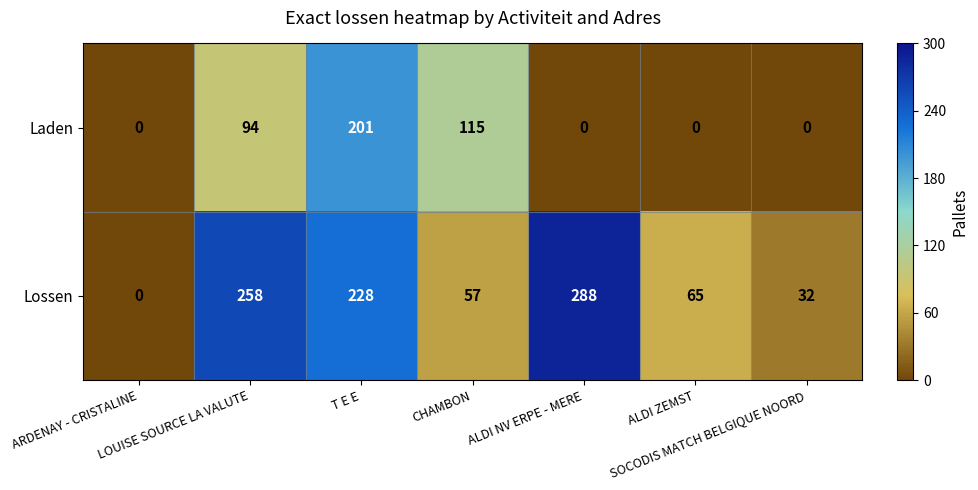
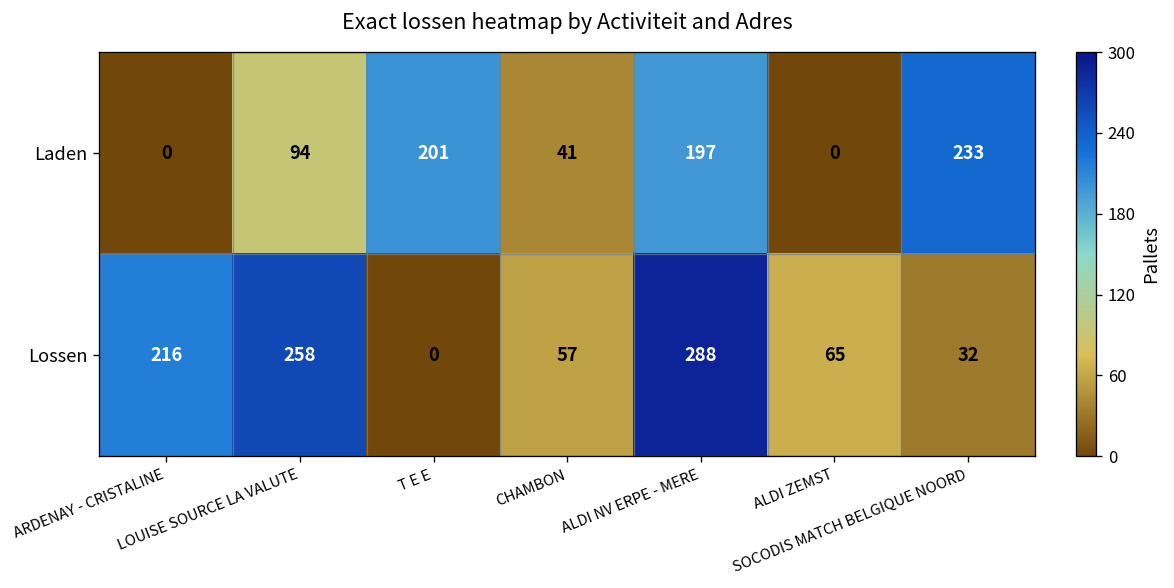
  {
    "Laden": {
      "ARDENAY - CRISTALINE": 0,
      "LOUISE SOURCE LA VALUTE": 94,
      "T E E": 201,
-     "CHAMBON": 115,
-     "ALDI NV ERPE - MERE": 0,
+     "CHAMBON": 41,
+     "ALDI NV ERPE - MERE": 197,
      "ALDI ZEMST": 0,
-     "SOCODIS MATCH BELGIQUE NOORD": 0
+     "SOCODIS MATCH BELGIQUE NOORD": 233
    },
    "Lossen": {
-     "ARDENAY - CRISTALINE": 0,
+     "ARDENAY - CRISTALINE": 216,
      "LOUISE SOURCE LA VALUTE": 258,
-     "T E E": 228,
+     "T E E": 0,
      "CHAMBON": 57,
      "ALDI NV ERPE - MERE": 288,
      "ALDI ZEMST": 65,
      "SOCODIS MATCH BELGIQUE NOORD": 32
    }
  }
